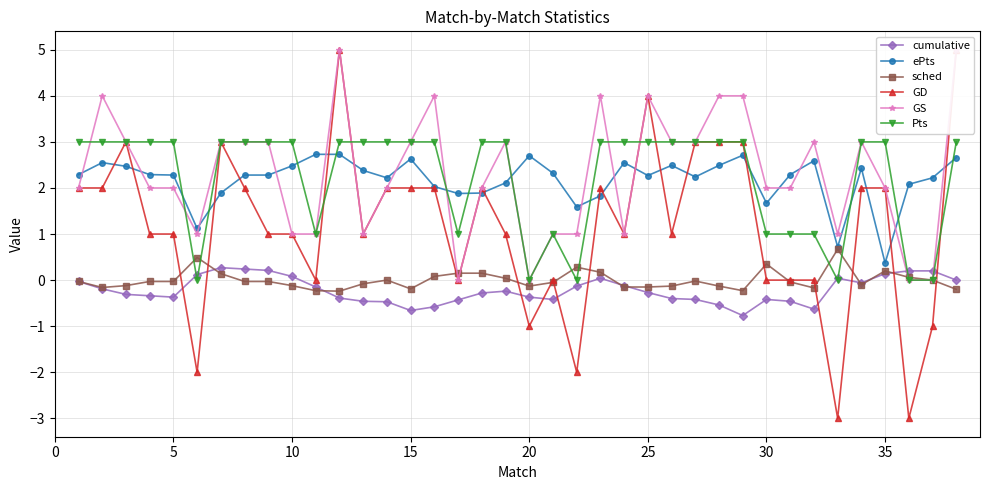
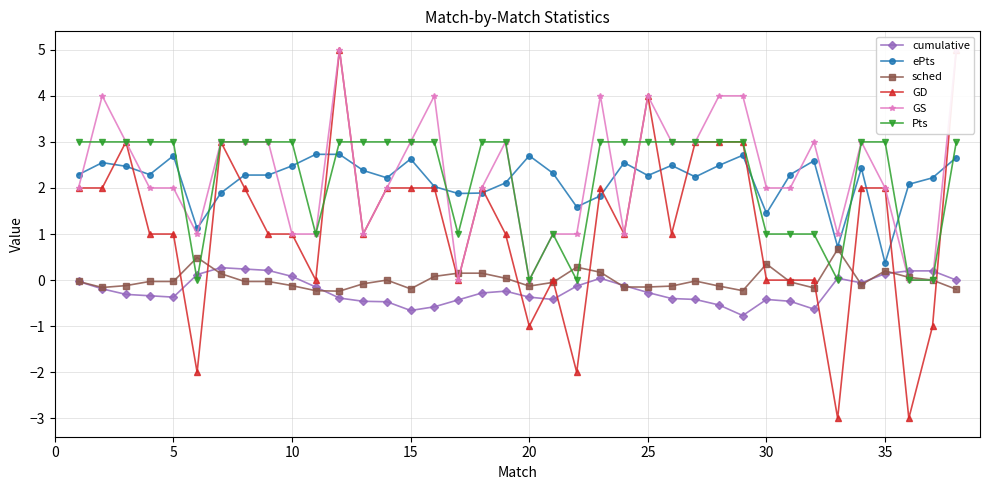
  {
    "cumulative": {
      "5": -0.4,
      "10": 0.1,
      "15": -0.7,
      "20": -0.4,
      "25": -0.3,
      "30": -0.4,
      "35": 0.1
    },
    "ePts": {
-     "5": 2.3,
+     "5": 2.7,
      "10": 2.5,
      "15": 2.6,
      "20": 2.7,
      "25": 2.3,
-     "30": 1.7,
+     "30": 1.5,
      "35": 0.4
    },
    "sched": {
      "5": 0.0,
      "10": -0.1,
      "15": -0.2,
      "20": -0.1,
      "25": -0.2,
      "30": 0.4,
      "35": 0.2
    },
    "GD": {
      "5": 1.0,
      "15": 2.0,
      "20": -1.0,
      "30": 0.0
    },
    "GS": {
      "5": 2.0,
      "30": 2.0
    },
    "Pts": {
      "5": 3.0,
      "10": 3.0,
      "25": 3.0,
      "30": 1.0,
      "35": 3.0
    }
  }
